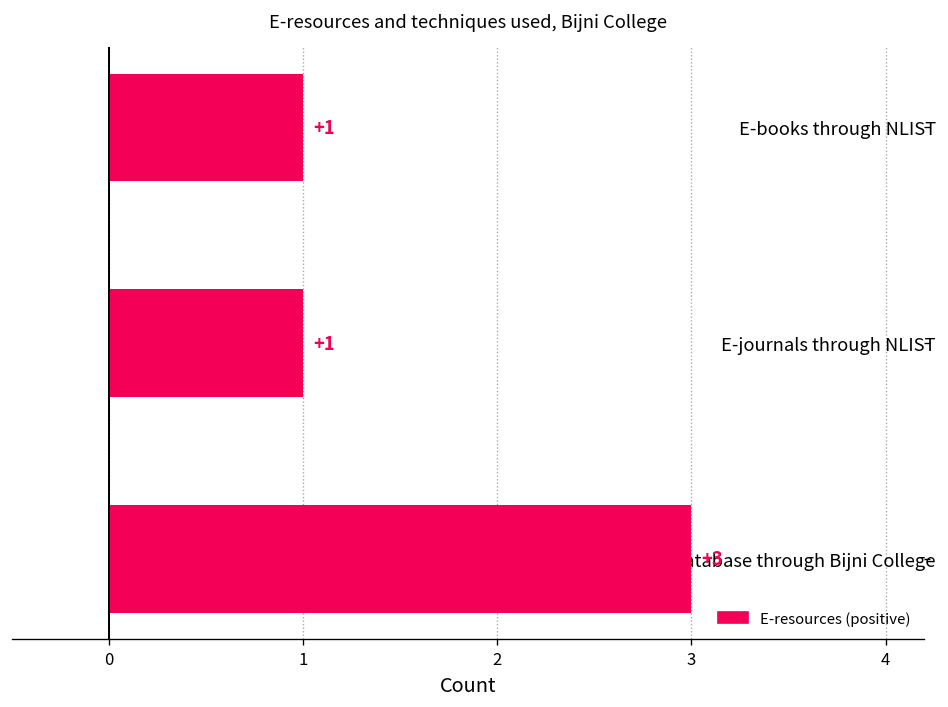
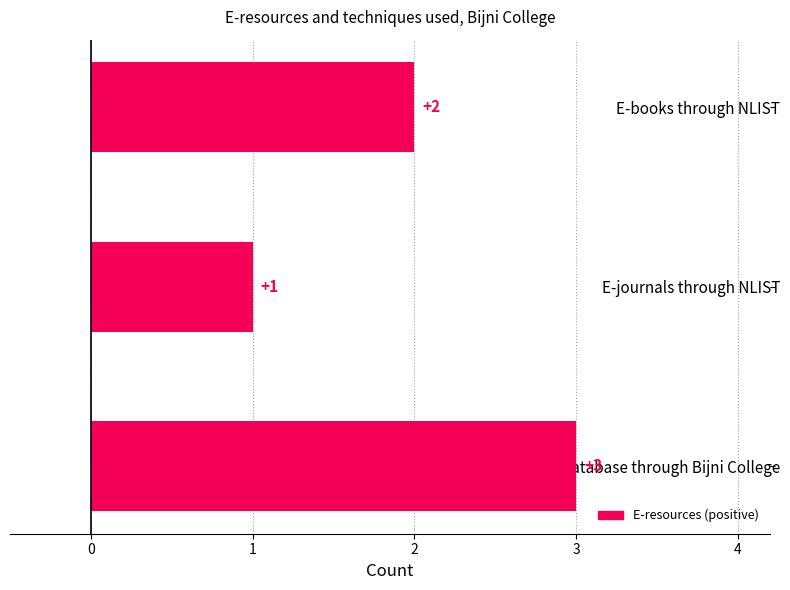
  {
-   "E-books through NLIST": "+1",
+   "E-books through NLIST": "+2",
    "E-journals through NLIST": "+1",
    "Digital Database through Bijni College": "+3"
  }
